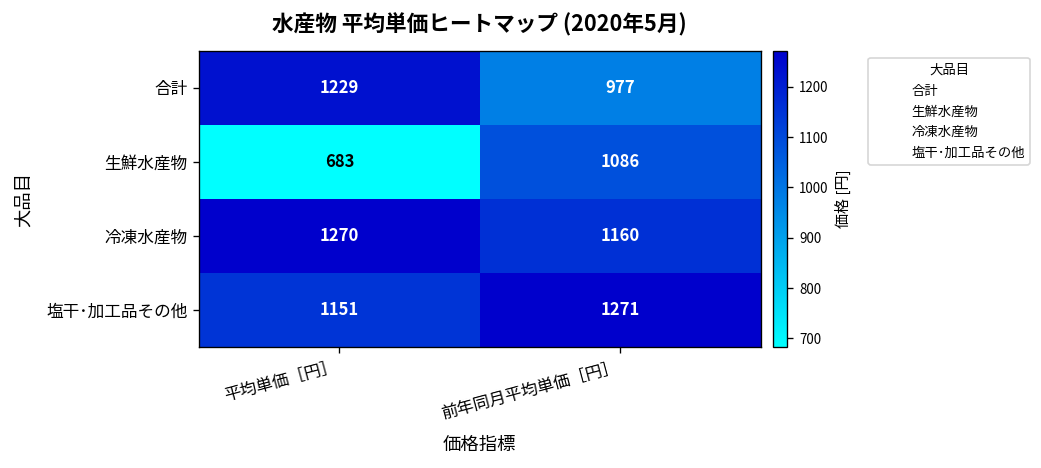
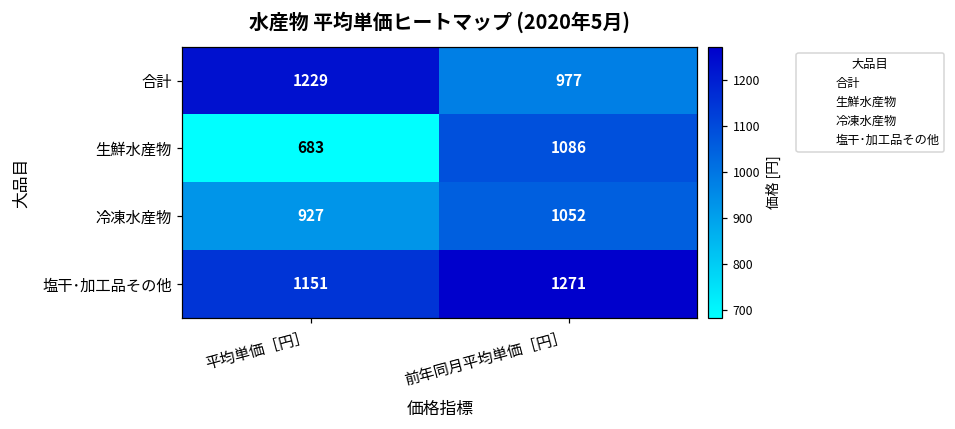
  {
    "合計": {
      "平均単価［円］": 1229,
      "前年同月平均単価［円］": 977
    },
    "生鮮水産物": {
      "平均単価［円］": 683,
      "前年同月平均単価［円］": 1086
    },
    "冷凍水産物": {
-     "平均単価［円］": 1270,
-     "前年同月平均単価［円］": 1160
+     "平均単価［円］": 927,
+     "前年同月平均単価［円］": 1052
    },
    "塩干･加工品その他": {
      "平均単価［円］": 1151,
      "前年同月平均単価［円］": 1271
    }
  }
